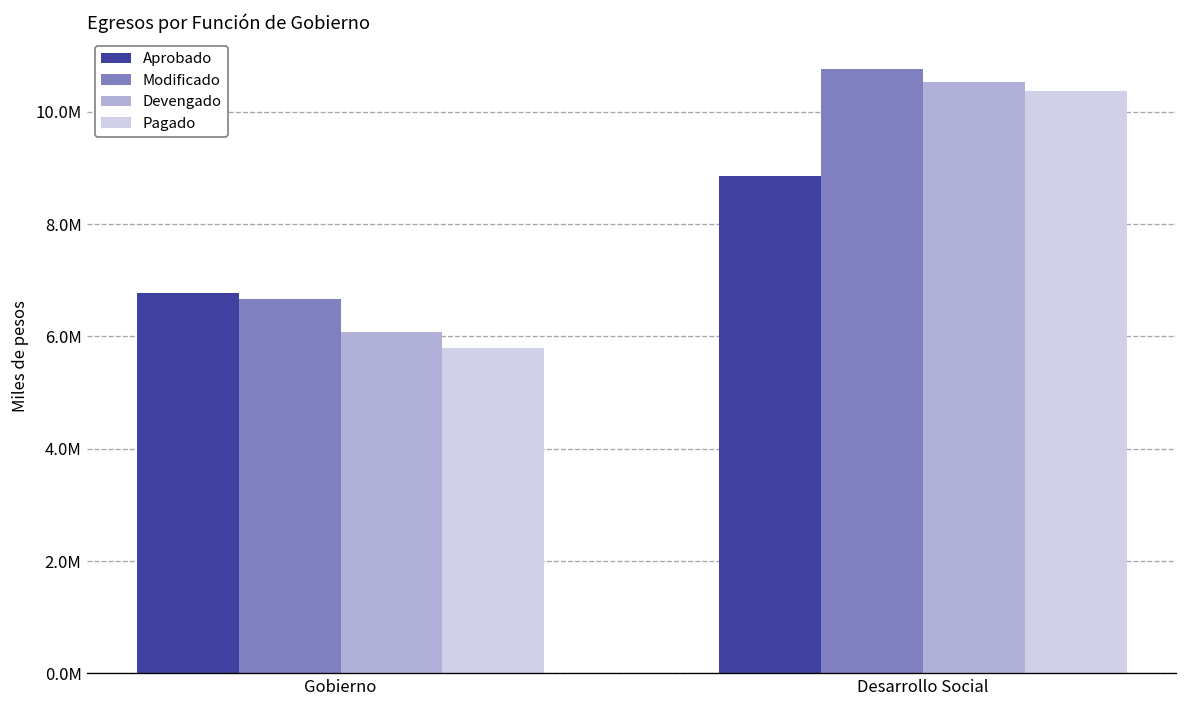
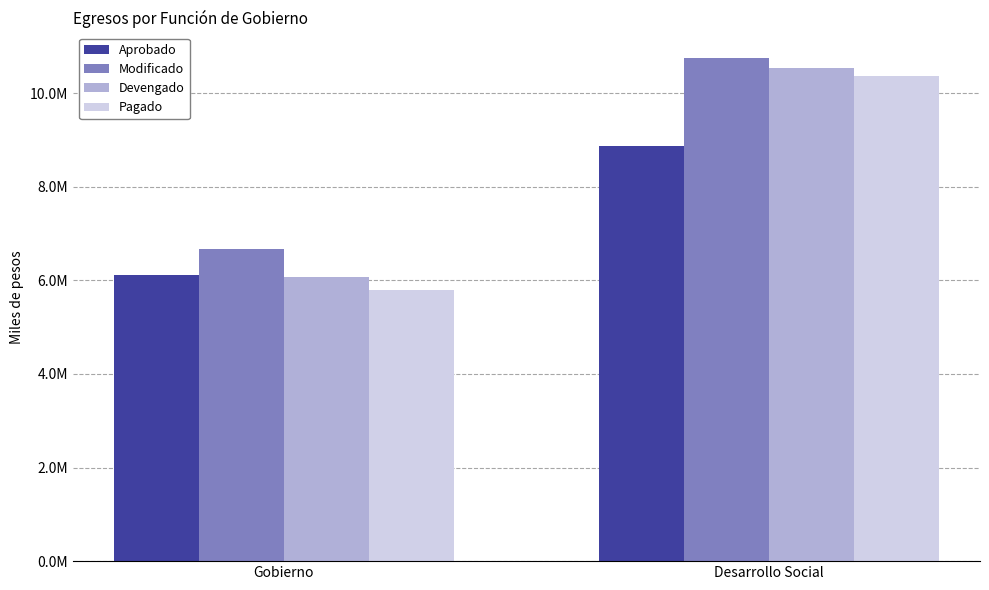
  {
    "Aprobado": {
-     "Gobierno": 6800000,
+     "Gobierno": 6100000,
      "Desarrollo Social": 8900000
    },
    "Modificado": {
      "Gobierno": 6700000,
      "Desarrollo Social": 10800000
    }
  }
